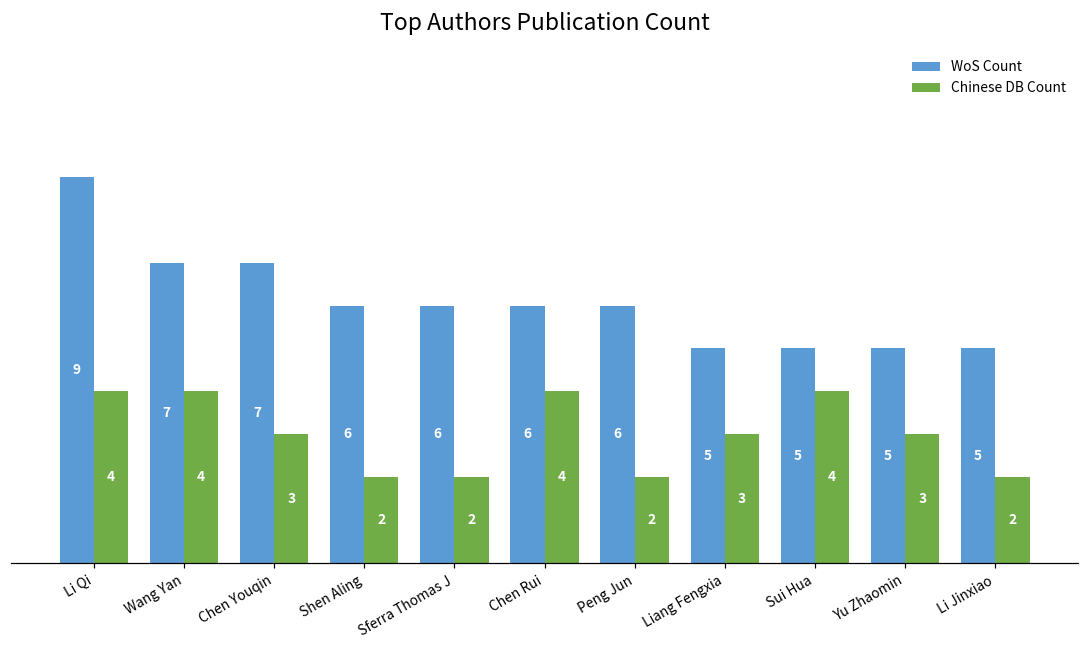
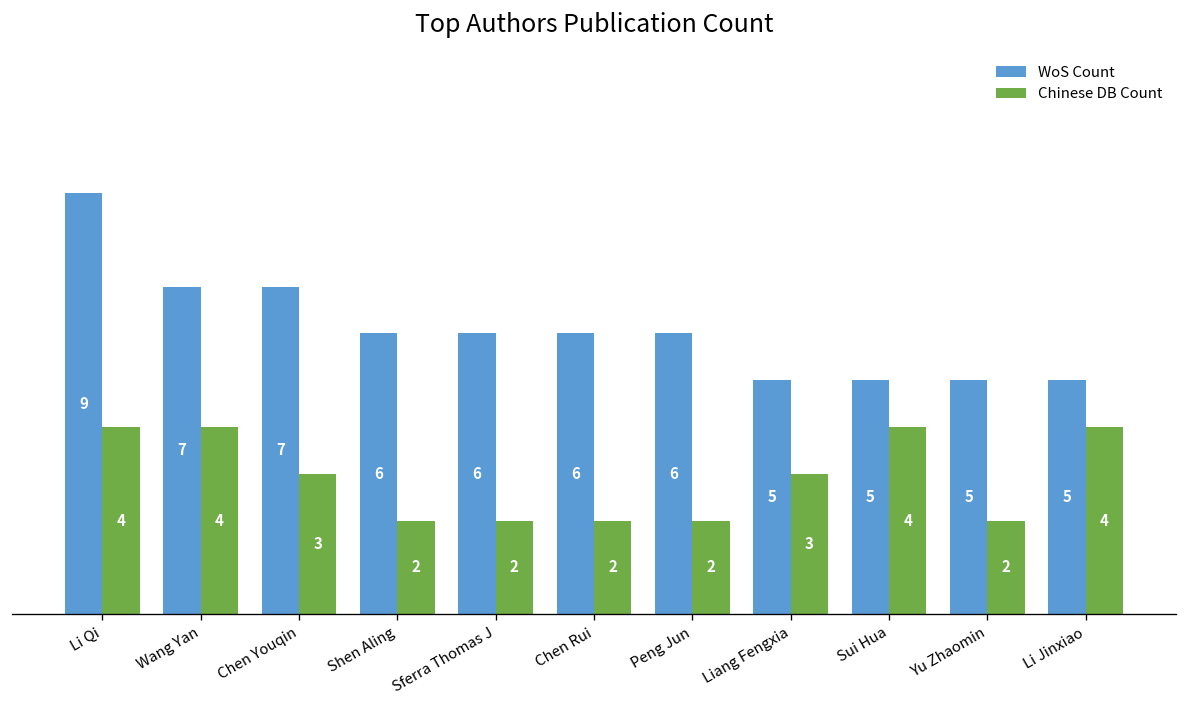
  {
    "WoS Count": {
      "Li Qi": 9,
      "Wang Yan": 7,
      "Chen Youqin": 7,
      "Shen Aling": 6,
      "Sferra Thomas J": 6,
      "Chen Rui": 6,
      "Peng Jun": 6,
      "Liang Fengxia": 5,
      "Sui Hua": 5,
      "Yu Zhaomin": 5,
      "Li Jinxiao": 5
    },
    "Chinese DB Count": {
      "Li Qi": 4,
      "Wang Yan": 4,
      "Chen Youqin": 3,
      "Shen Aling": 2,
      "Sferra Thomas J": 2,
-     "Chen Rui": 4,
+     "Chen Rui": 2,
      "Peng Jun": 2,
      "Liang Fengxia": 3,
      "Sui Hua": 4,
-     "Yu Zhaomin": 3,
-     "Li Jinxiao": 2
+     "Yu Zhaomin": 2,
+     "Li Jinxiao": 4
    }
  }
